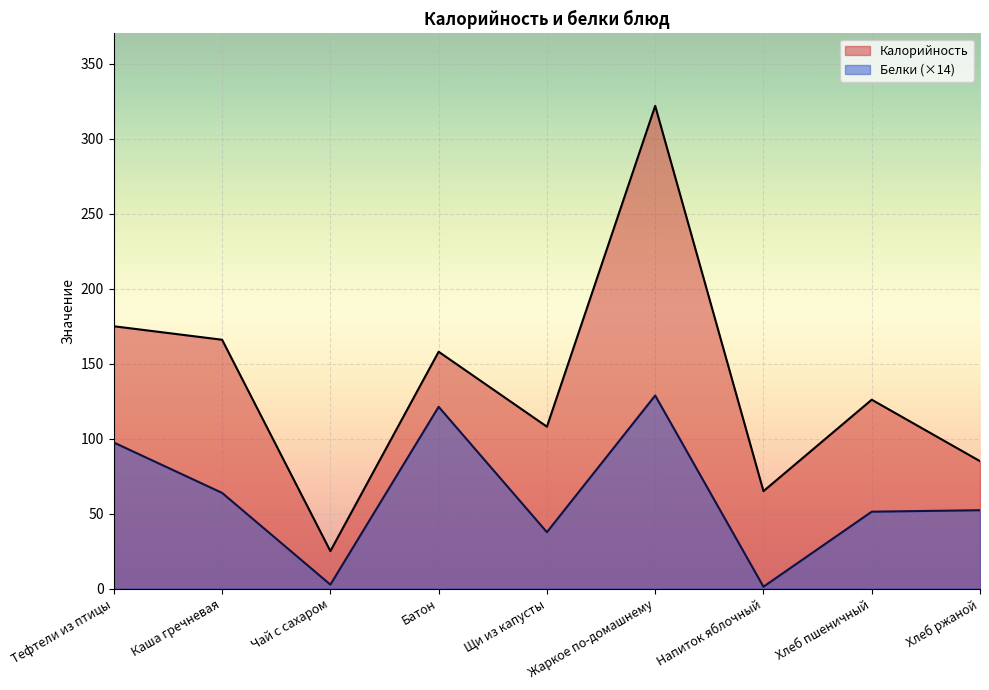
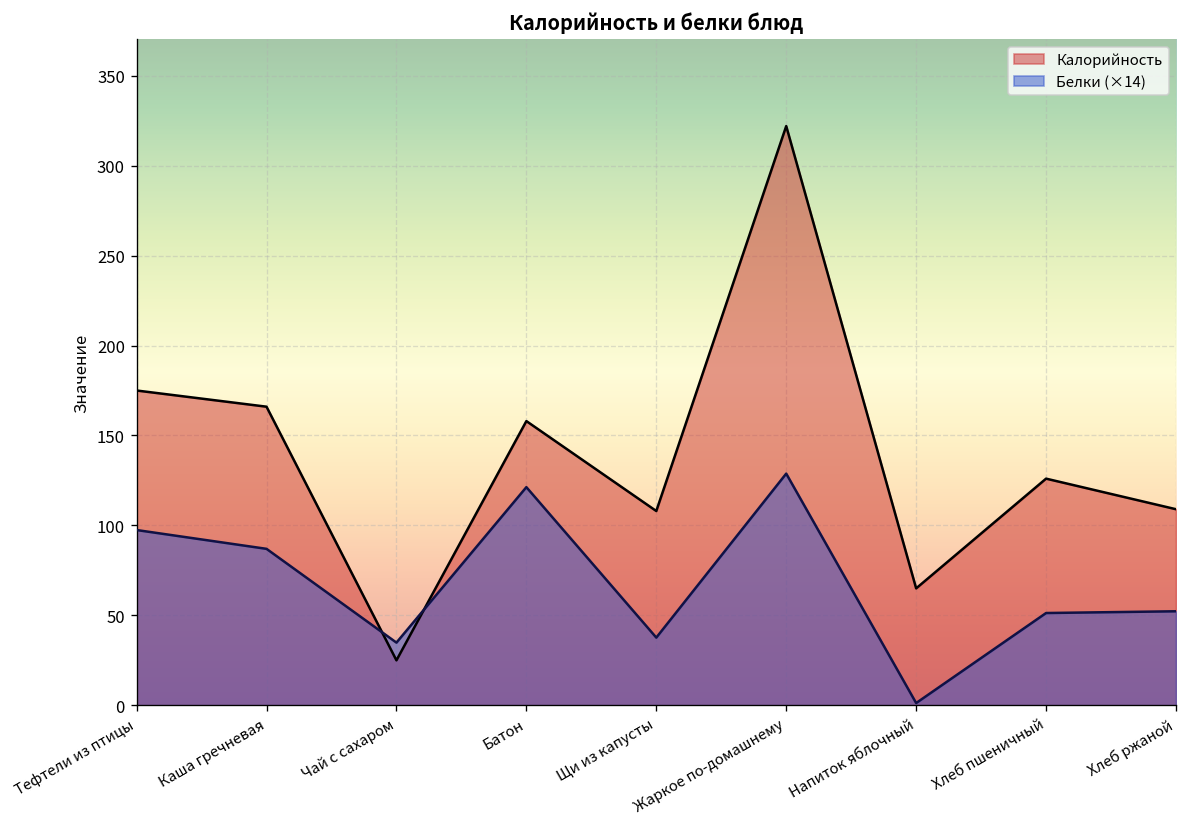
  {
    "Калорийность": {
      "Тефтели из птицы": 175,
      "Каша гречневая": 166,
      "Чай с сахаром": 25,
      "Батон": 158,
      "Щи из капусты": 108,
      "Жаркое по-домашнему": 322,
      "Напиток яблочный": 65,
      "Хлеб пшеничный": 126,
-     "Хлеб ржаной": 85
+     "Хлеб ржаной": 109
    },
    "Белки (×14)": {
      "Тефтели из птицы": 97,
-     "Каша гречневая": 64,
-     "Чай с сахаром": 3,
+     "Каша гречневая": 87,
+     "Чай с сахаром": 35,
      "Батон": 121,
      "Щи из капусты": 38,
      "Жаркое по-домашнему": 129,
      "Напиток яблочный": 1,
      "Хлеб пшеничный": 51,
      "Хлеб ржаной": 52
    }
  }
